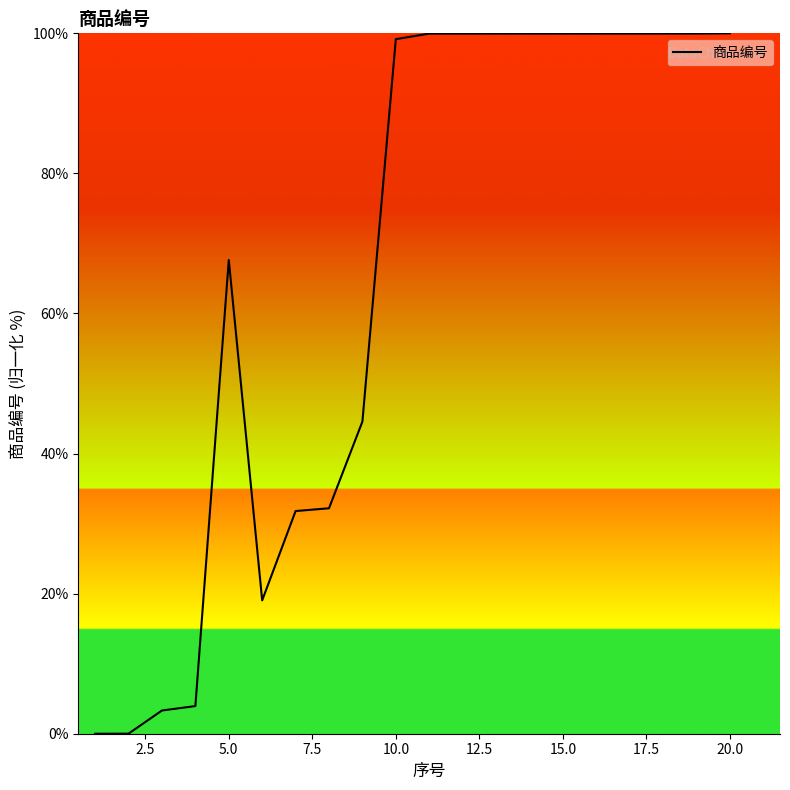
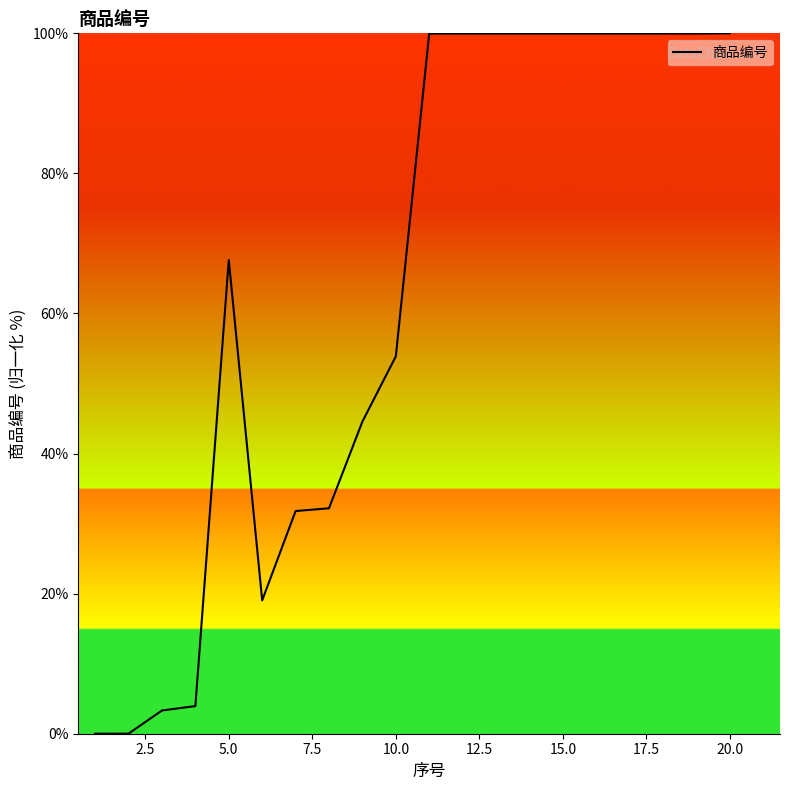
  {
    "5.0": "68%",
-   "10.0": "99%",
+   "10.0": "54%",
    "15.0": "100%",
    "20.0": "100%"
  }
